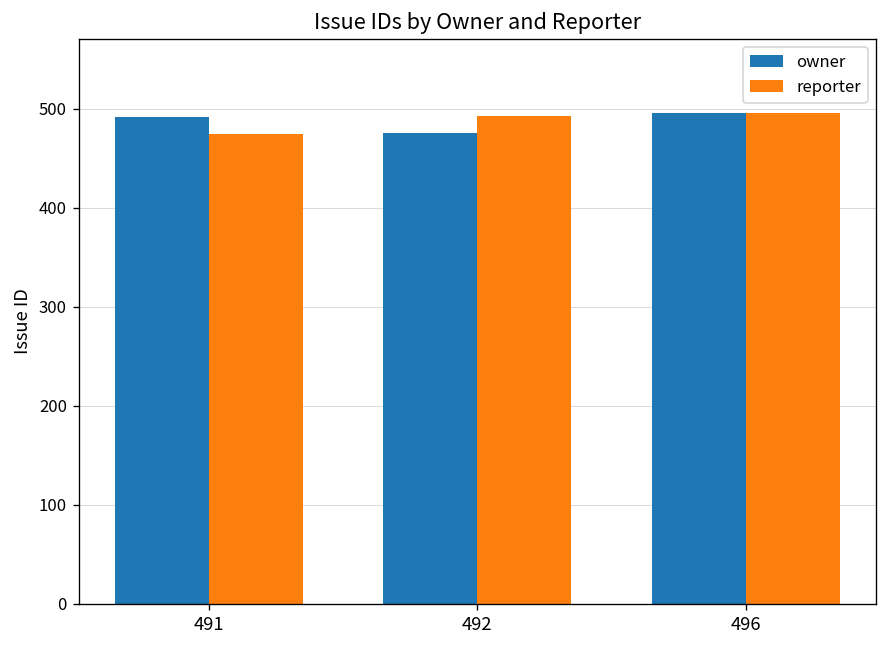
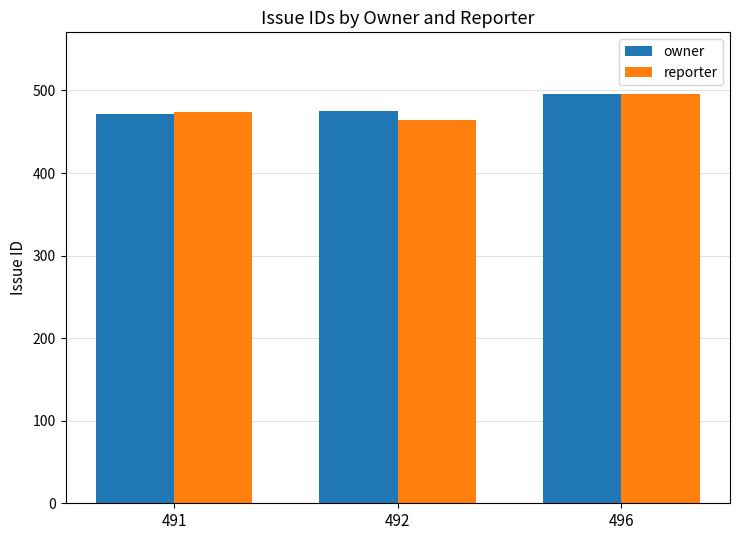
  {
    "owner": {
-     "491": 490,
+     "491": 470,
      "492": 480,
      "496": 500
    },
    "reporter": {
      "491": 470,
-     "492": 490,
+     "492": 460,
      "496": 500
    }
  }
